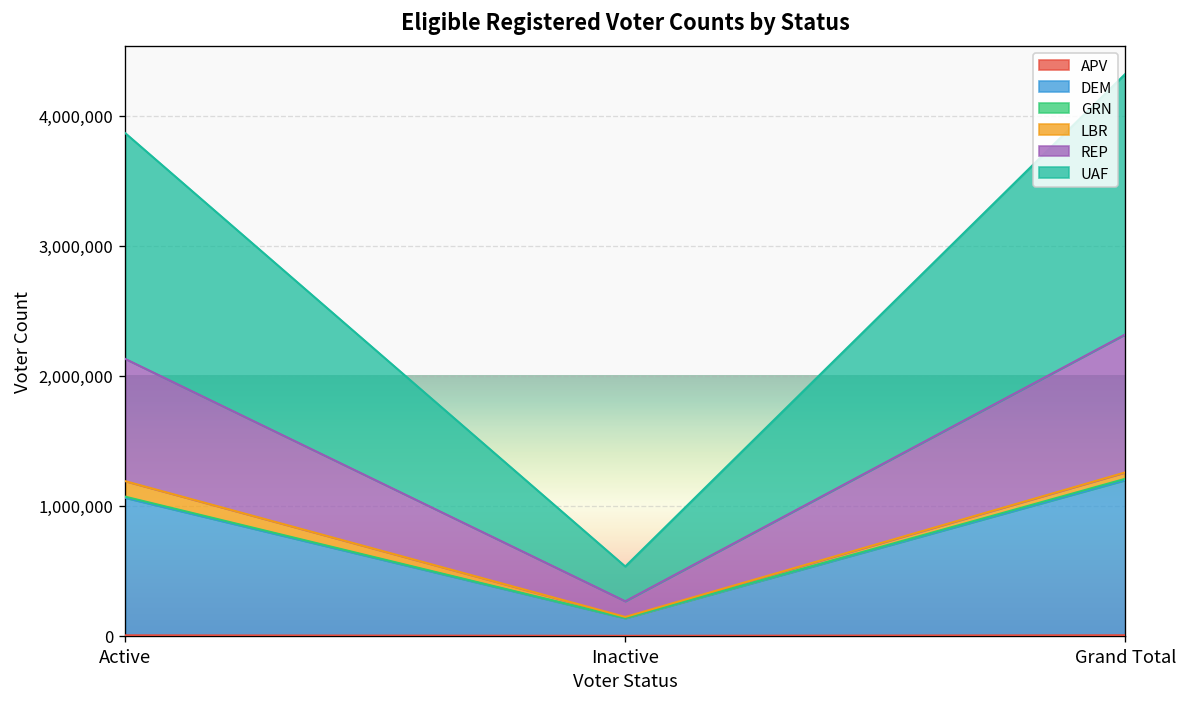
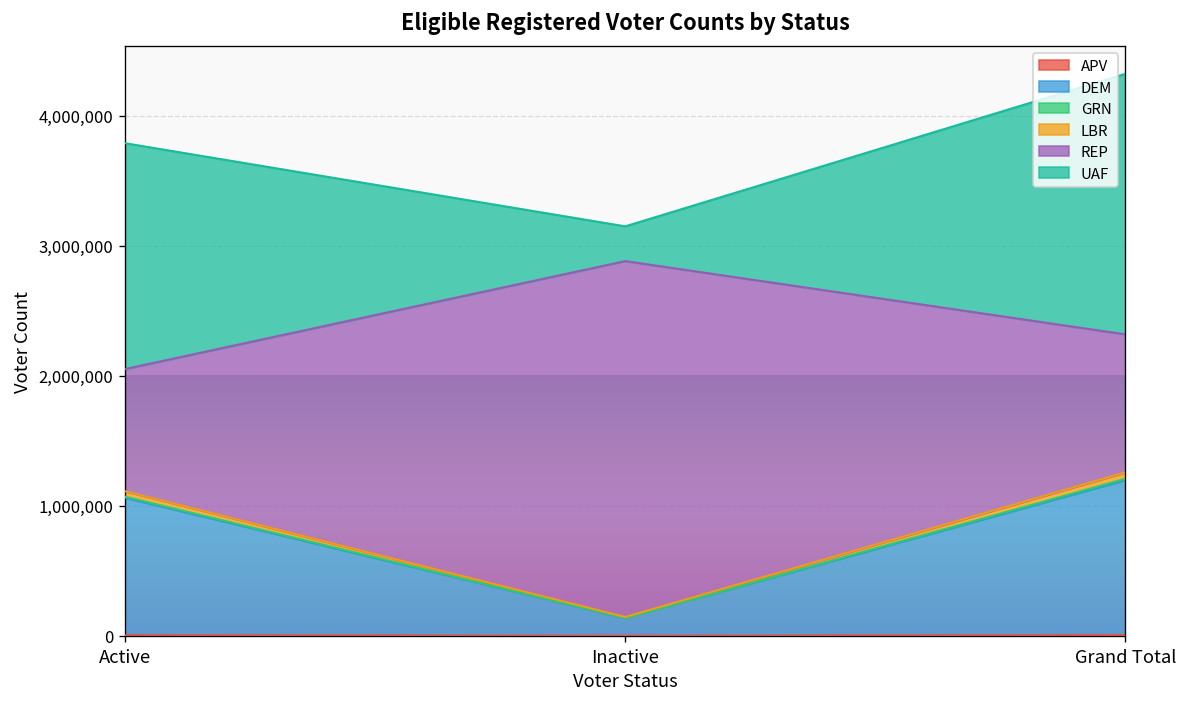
  {
    "APV": {
      "Active": "0",
      "Inactive": "0",
      "Grand Total": "0"
    },
    "LBR": {
-     "Active": "120,000",
+     "Active": "40,000",
      "Grand Total": "50,000"
    },
    "REP": {
      "Active": "940,000",
-     "Inactive": "120,000",
+     "Inactive": "2,740,000",
      "Grand Total": "1,060,000"
    }
  }
